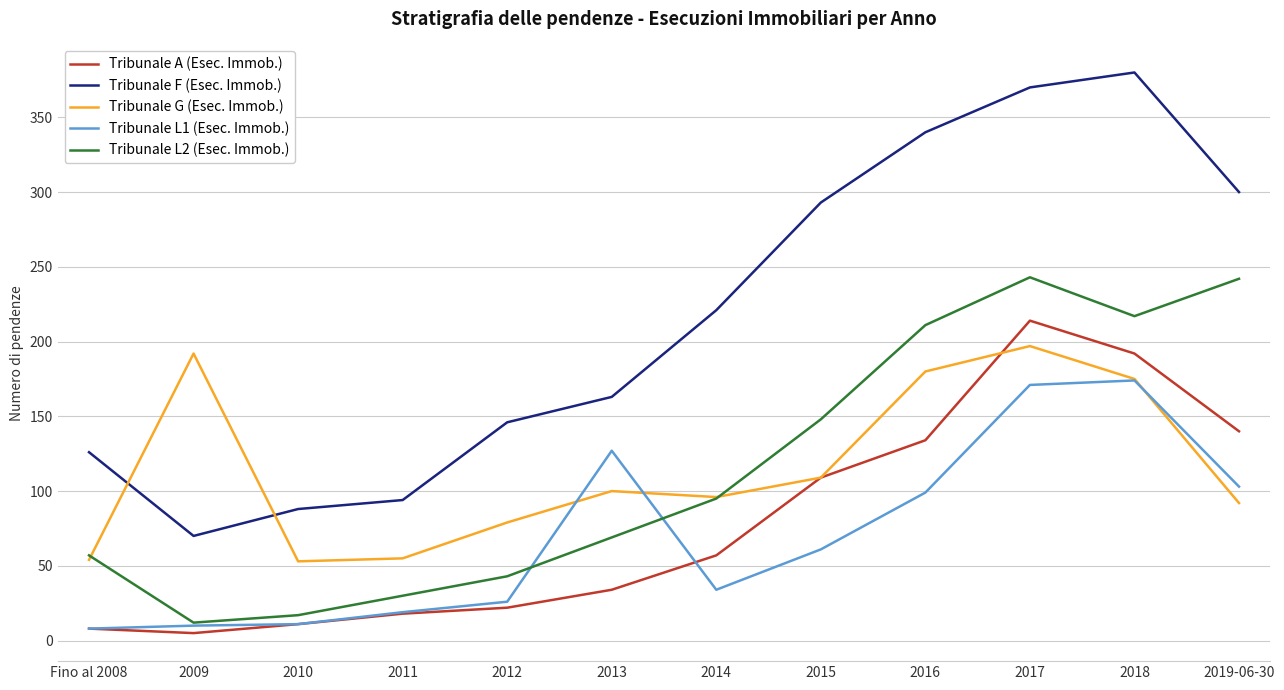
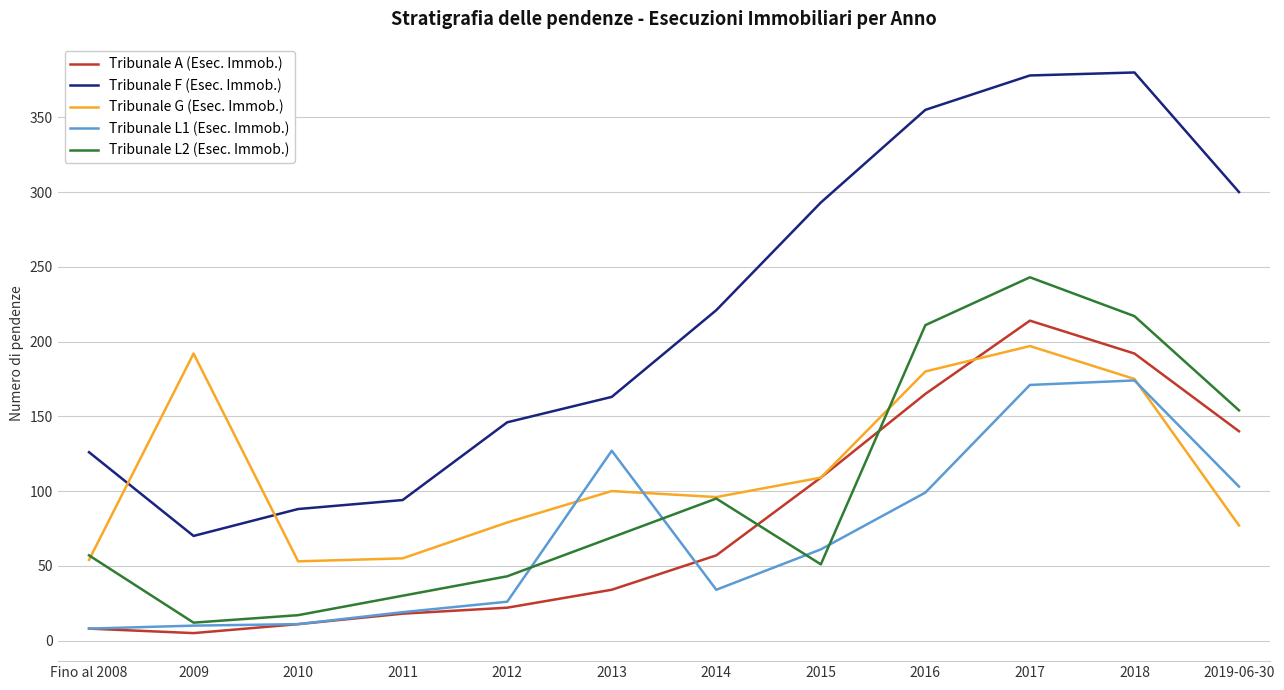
  {
    "Tribunale A (Esec. Immob.)": {
      "2009": 5,
      "2012": 22,
      "2013": 34,
      "2014": 57,
-     "2016": 134,
+     "2016": 165,
      "2017": 214,
      "2018": 192,
      "2019-06-30": 140
    },
    "Tribunale F (Esec. Immob.)": {
      "Fino al 2008": 126,
      "2009": 70,
      "2010": 88,
      "2011": 94,
      "2012": 146,
      "2013": 163,
      "2014": 221,
      "2015": 293,
-     "2016": 340,
-     "2017": 370,
+     "2016": 355,
+     "2017": 378,
      "2018": 380,
      "2019-06-30": 300
    },
    "Tribunale G (Esec. Immob.)": {
      "Fino al 2008": 54,
      "2009": 192,
      "2010": 53,
      "2011": 55,
      "2012": 79,
      "2013": 100,
      "2016": 180,
      "2017": 197,
-     "2019-06-30": 92
+     "2019-06-30": 77
    },
    "Tribunale L1 (Esec. Immob.)": {
      "2009": 10,
      "2012": 26,
      "2013": 127,
      "2014": 34,
      "2015": 61,
      "2016": 99,
      "2017": 171,
      "2019-06-30": 103
    },
    "Tribunale L2 (Esec. Immob.)": {
      "Fino al 2008": 57,
      "2009": 12,
      "2010": 17,
      "2011": 30,
      "2012": 43,
      "2013": 69,
-     "2015": 148,
+     "2015": 51,
      "2016": 211,
      "2017": 243,
      "2018": 217,
-     "2019-06-30": 242
+     "2019-06-30": 154
    }
  }
